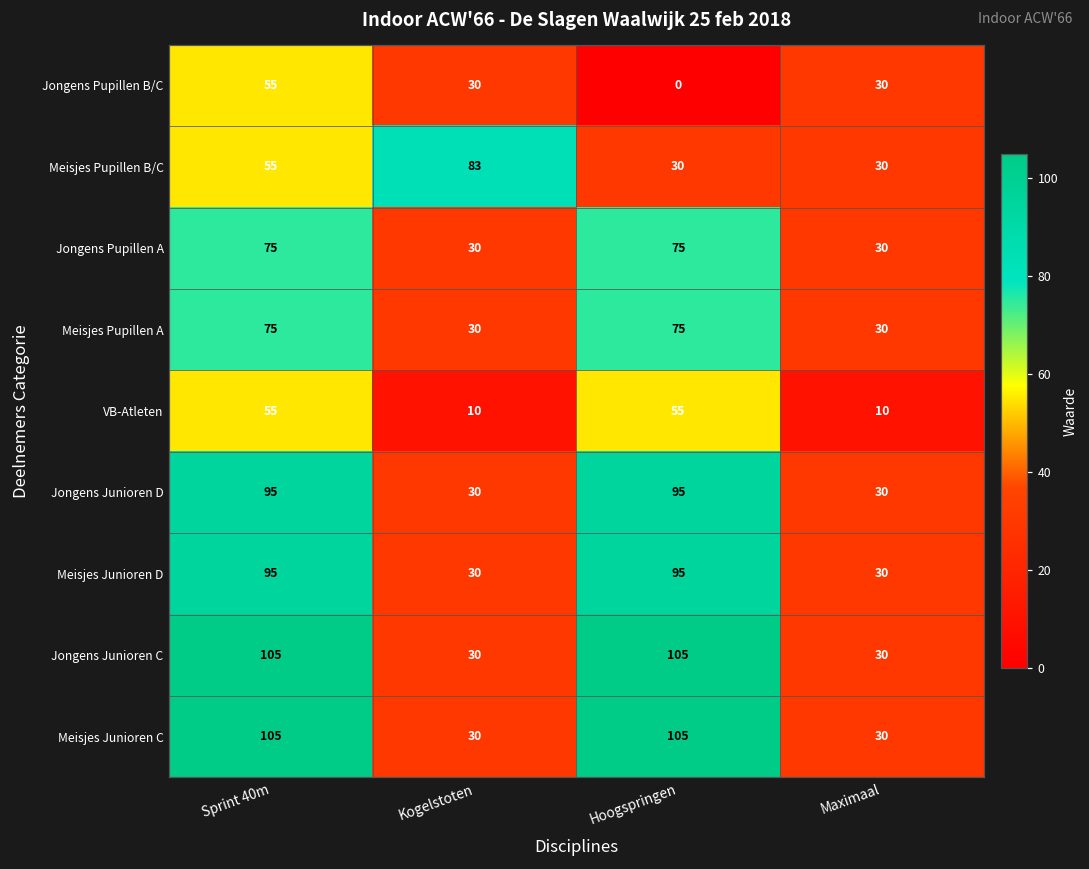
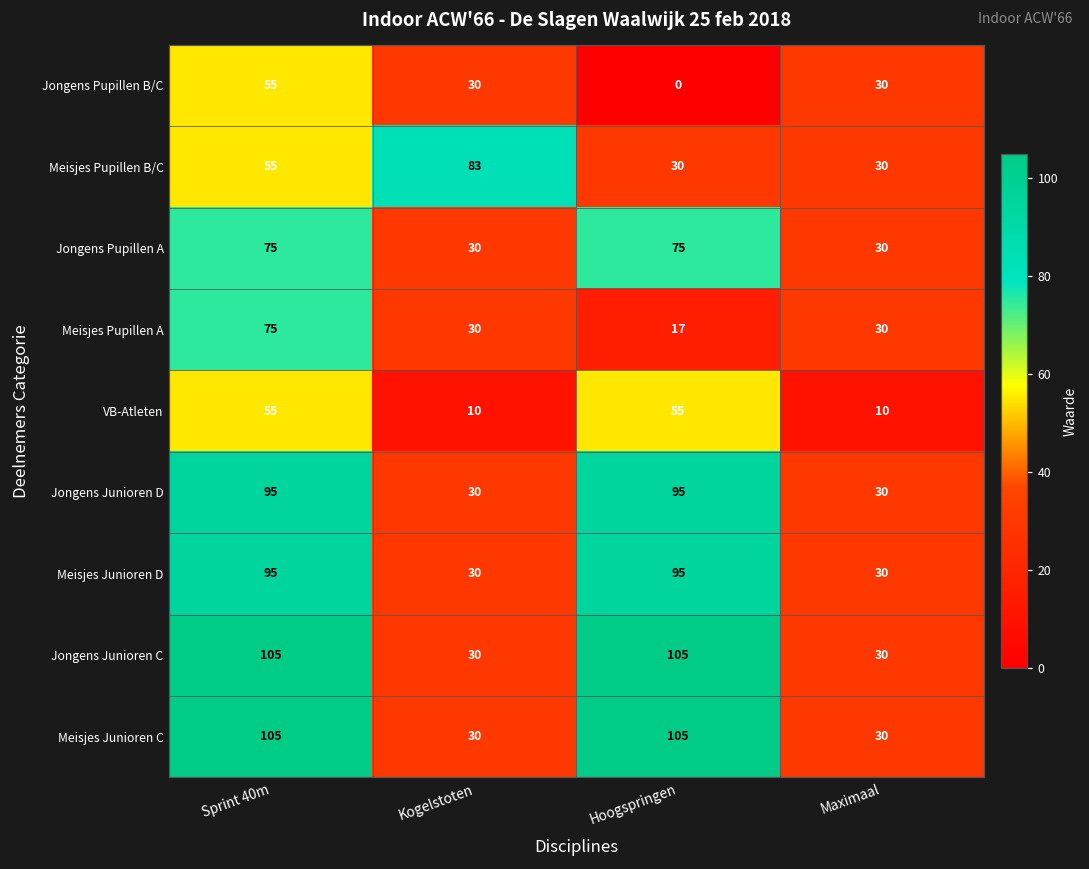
  {
    "Jongens Pupillen B/C": {
      "Sprint 40m": 55,
      "Kogelstoten": 30,
      "Hoogspringen": 0,
      "Maximaal": 30
    },
    "Meisjes Pupillen B/C": {
      "Sprint 40m": 55,
      "Kogelstoten": 83,
      "Hoogspringen": 30,
      "Maximaal": 30
    },
    "Jongens Pupillen A": {
      "Sprint 40m": 75,
      "Kogelstoten": 30,
      "Hoogspringen": 75,
      "Maximaal": 30
    },
    "Meisjes Pupillen A": {
      "Sprint 40m": 75,
      "Kogelstoten": 30,
-     "Hoogspringen": 75,
+     "Hoogspringen": 17,
      "Maximaal": 30
    },
    "VB-Atleten": {
      "Sprint 40m": 55,
      "Kogelstoten": 10,
      "Hoogspringen": 55,
      "Maximaal": 10
    },
    "Jongens Junioren D": {
      "Sprint 40m": 95,
      "Kogelstoten": 30,
      "Hoogspringen": 95,
      "Maximaal": 30
    },
    "Meisjes Junioren D": {
      "Sprint 40m": 95,
      "Kogelstoten": 30,
      "Hoogspringen": 95,
      "Maximaal": 30
    },
    "Jongens Junioren C": {
      "Sprint 40m": 105,
      "Kogelstoten": 30,
      "Hoogspringen": 105,
      "Maximaal": 30
    },
    "Meisjes Junioren C": {
      "Sprint 40m": 105,
      "Kogelstoten": 30,
      "Hoogspringen": 105,
      "Maximaal": 30
    }
  }
